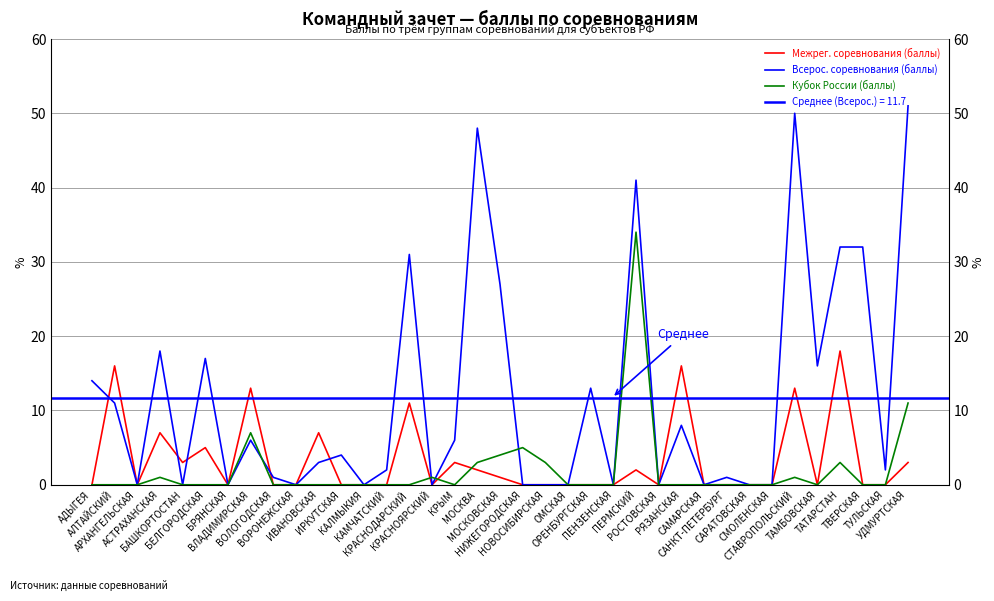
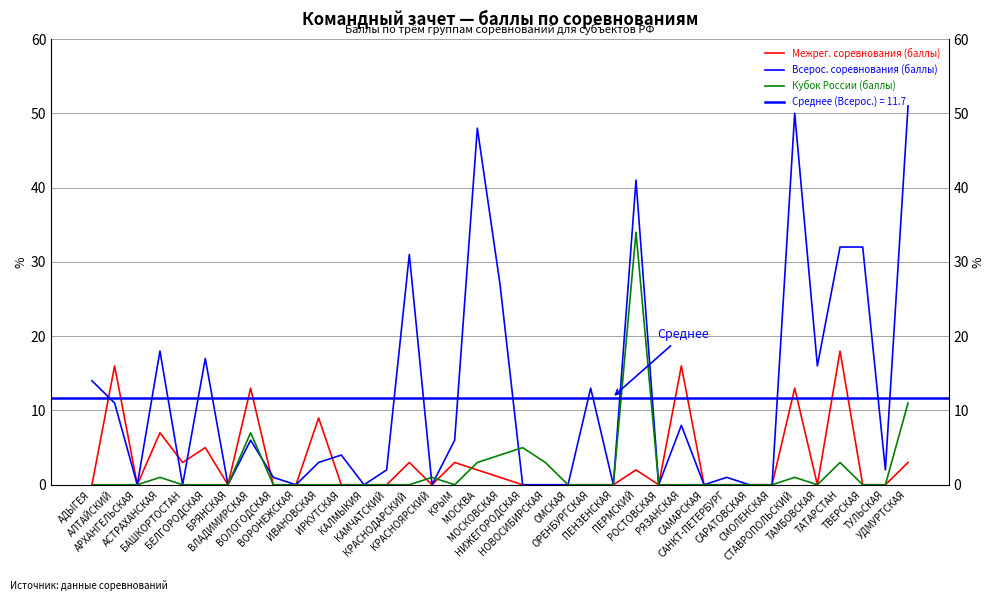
  {
    "Межрег. соревнования (баллы)": {
      "АЛТАЙСКИЙ": 16,
      "АСТРАХАНСКАЯ": 7,
      "БАШКОРТОСТАН": 3,
      "БЕЛГОРОДСКАЯ": 5,
      "ВЛАДИМИРСКАЯ": 13,
-     "ИВАНОВСКАЯ": 7,
-     "КРАСНОДАРСКИЙ": 11,
+     "ИВАНОВСКАЯ": 9,
+     "КРАСНОДАРСКИЙ": 3,
      "КРЫМ": 3,
      "МОСКВА": 2,
      "МОСКОВСКАЯ": 1,
      "ПЕРМСКИЙ": 2,
      "РЯЗАНСКАЯ": 16,
      "СТАВРОПОЛЬСКИЙ": 13,
      "ТАТАРСТАН": 18,
      "УДМУРТСКАЯ": 3
    },
    "Всерос. соревнования (баллы)": {
      "АДЫГЕЯ": 14,
      "АЛТАЙСКИЙ": 11,
      "АСТРАХАНСКАЯ": 18,
      "БЕЛГОРОДСКАЯ": 17,
      "ВЛАДИМИРСКАЯ": 6,
      "ВОЛОГОДСКАЯ": 1,
      "ИВАНОВСКАЯ": 3,
      "ИРКУТСКАЯ": 4,
      "КАМЧАТСКИЙ": 2,
      "КРАСНОДАРСКИЙ": 31,
      "КРЫМ": 6,
      "МОСКВА": 48,
      "МОСКОВСКАЯ": 27,
      "ОРЕНБУРГСКАЯ": 13,
      "ПЕРМСКИЙ": 41,
      "РЯЗАНСКАЯ": 8,
      "САНКТ-ПЕТЕРБУРГ": 1,
      "СТАВРОПОЛЬСКИЙ": 50,
      "ТАМБОВСКАЯ": 16,
      "ТАТАРСТАН": 32,
      "ТВЕРСКАЯ": 32,
      "ТУЛЬСКАЯ": 2,
      "УДМУРТСКАЯ": 51
    },
    "Кубок России (баллы)": {
      "АЛТАЙСКИЙ": 0,
      "АСТРАХАНСКАЯ": 1,
      "БЕЛГОРОДСКАЯ": 0,
      "ВЛАДИМИРСКАЯ": 7,
      "ИВАНОВСКАЯ": 0,
      "КРАСНОДАРСКИЙ": 0,
      "КРАСНОЯРСКИЙ": 1,
      "КРЫМ": 0,
      "МОСКВА": 3,
      "МОСКОВСКАЯ": 4,
      "НИЖЕГОРОДСКАЯ": 5,
      "НОВОСИБИРСКАЯ": 3,
      "ПЕРМСКИЙ": 34,
      "РЯЗАНСКАЯ": 0,
      "СТАВРОПОЛЬСКИЙ": 1,
      "ТАТАРСТАН": 3,
      "УДМУРТСКАЯ": 11
    }
  }
